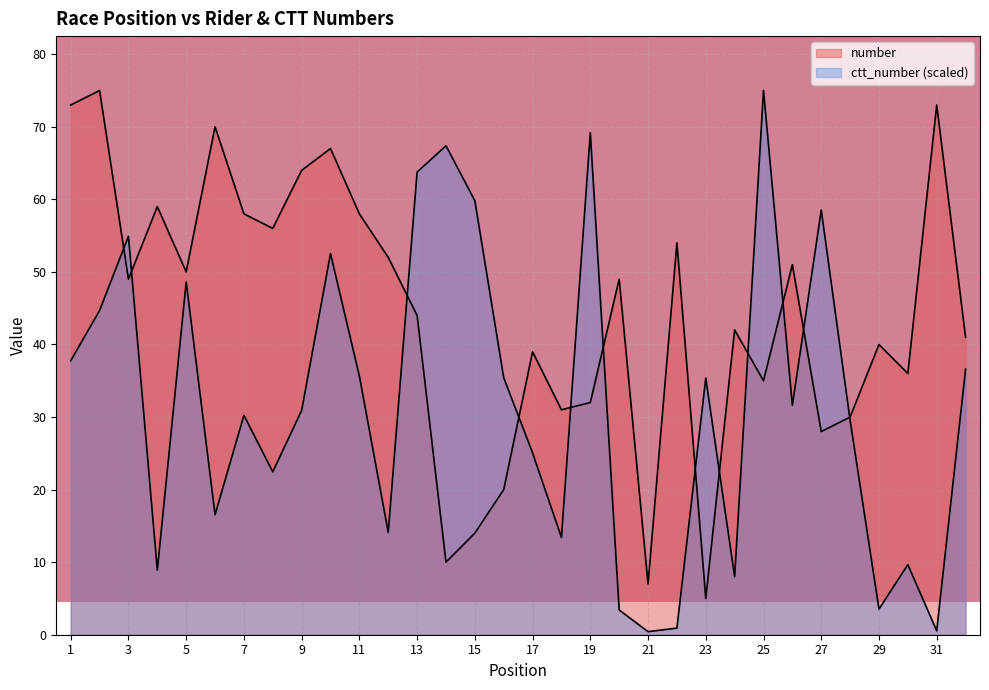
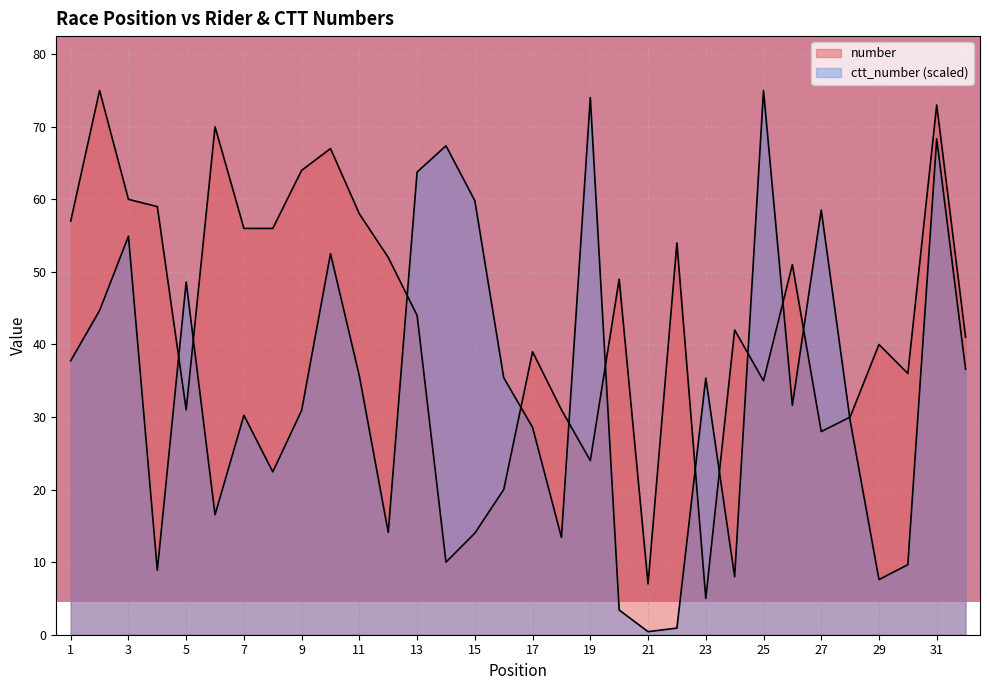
  {
    "number": {
-     "1": 73,
-     "3": 49,
-     "5": 50,
-     "7": 58,
+     "1": 57,
+     "3": 60,
+     "5": 31,
+     "7": 56,
      "9": 64,
      "11": 58,
      "13": 44,
      "15": 14,
      "17": 39,
-     "19": 32,
+     "19": 24,
      "21": 7,
      "23": 5,
      "25": 35,
      "27": 28,
      "29": 40,
      "31": 73
    },
    "ctt_number (scaled)": {
      "1": 38,
      "3": 55,
      "5": 49,
      "7": 30,
      "9": 31,
      "11": 36,
      "13": 64,
      "15": 60,
-     "17": 25,
-     "19": 69,
+     "17": 29,
+     "19": 74,
      "21": 0,
      "23": 35,
      "25": 75,
      "27": 59,
-     "29": 4,
-     "31": 1
+     "29": 8,
+     "31": 68
    }
  }
